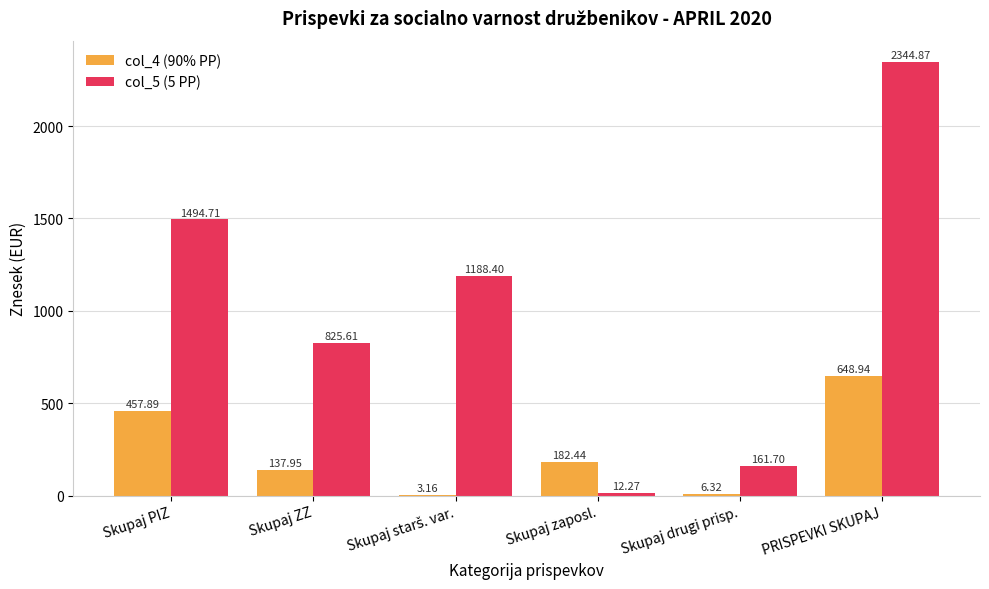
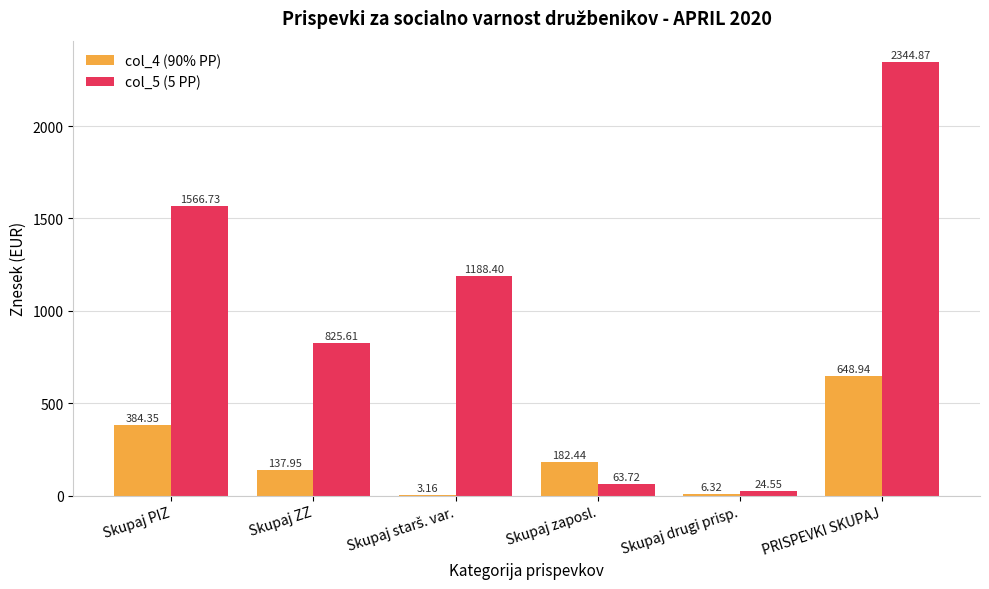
  {
    "col_4 (90% PP)": {
-     "Skupaj PIZ": 457.89,
+     "Skupaj PIZ": 384.35,
      "Skupaj ZZ": 137.95,
      "Skupaj starš. var.": 3.16,
      "Skupaj zaposl.": 182.44,
      "Skupaj drugi prisp.": 6.32,
      "PRISPEVKI SKUPAJ": 648.94
    },
    "col_5 (5 PP)": {
-     "Skupaj PIZ": 1494.71,
+     "Skupaj PIZ": 1566.73,
      "Skupaj ZZ": 825.61,
      "Skupaj starš. var.": 1188.40,
-     "Skupaj zaposl.": 12.27,
-     "Skupaj drugi prisp.": 161.70,
+     "Skupaj zaposl.": 63.72,
+     "Skupaj drugi prisp.": 24.55,
      "PRISPEVKI SKUPAJ": 2344.87
    }
  }
